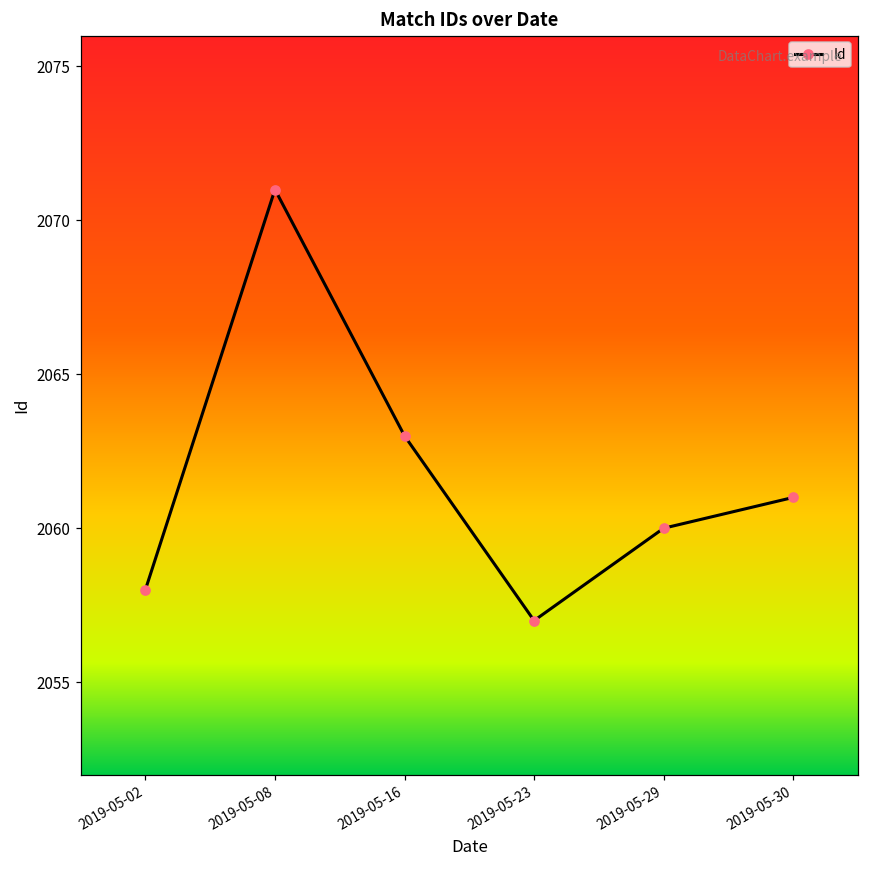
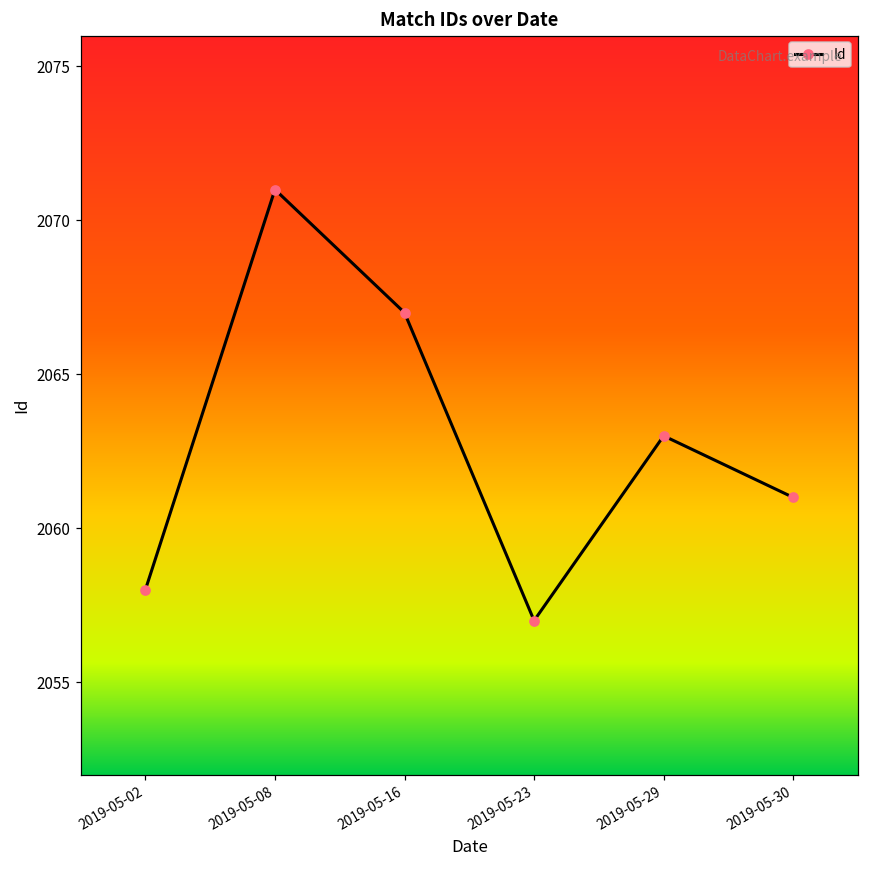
  {
    "2019-05-02": 2058,
    "2019-05-08": 2071,
-   "2019-05-16": 2063,
+   "2019-05-16": 2067,
    "2019-05-23": 2057,
-   "2019-05-29": 2060,
+   "2019-05-29": 2063,
    "2019-05-30": 2061
  }
